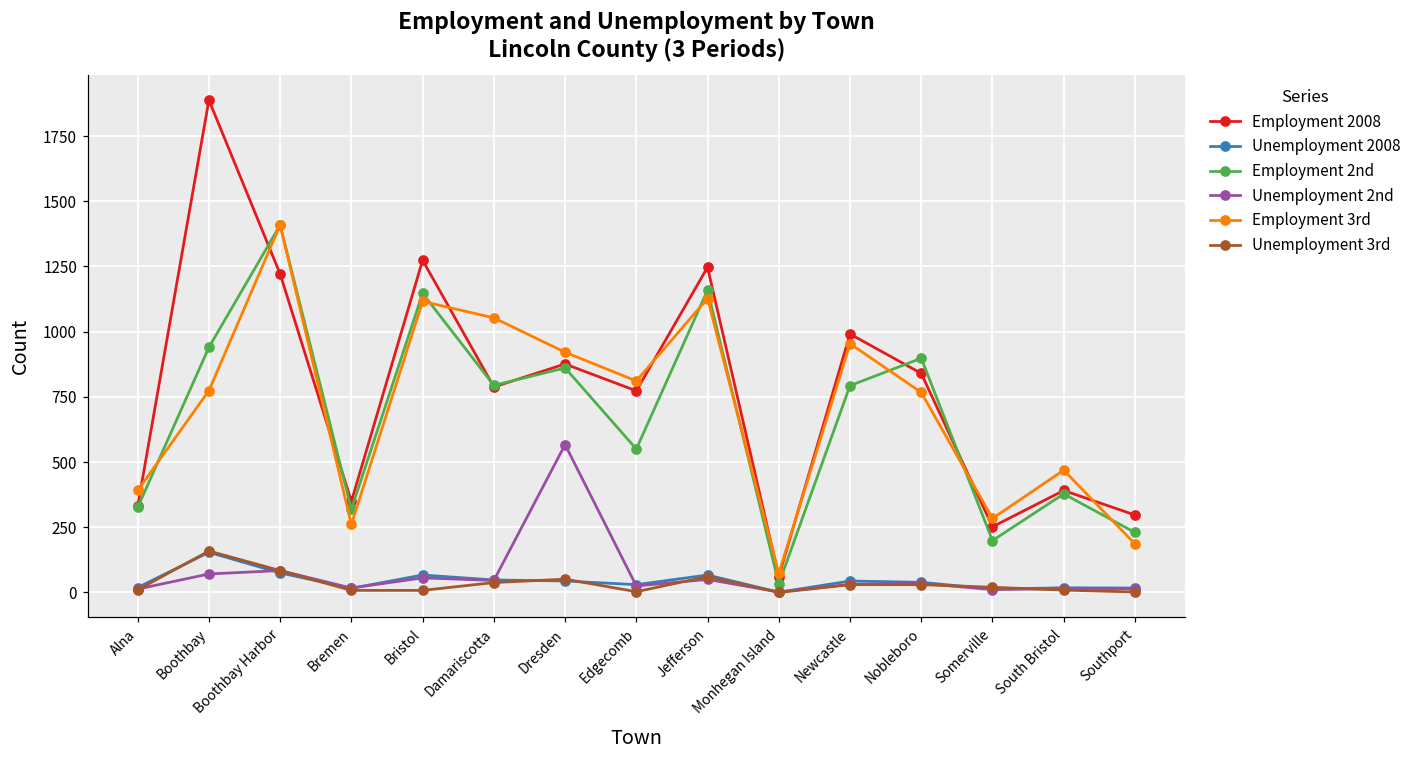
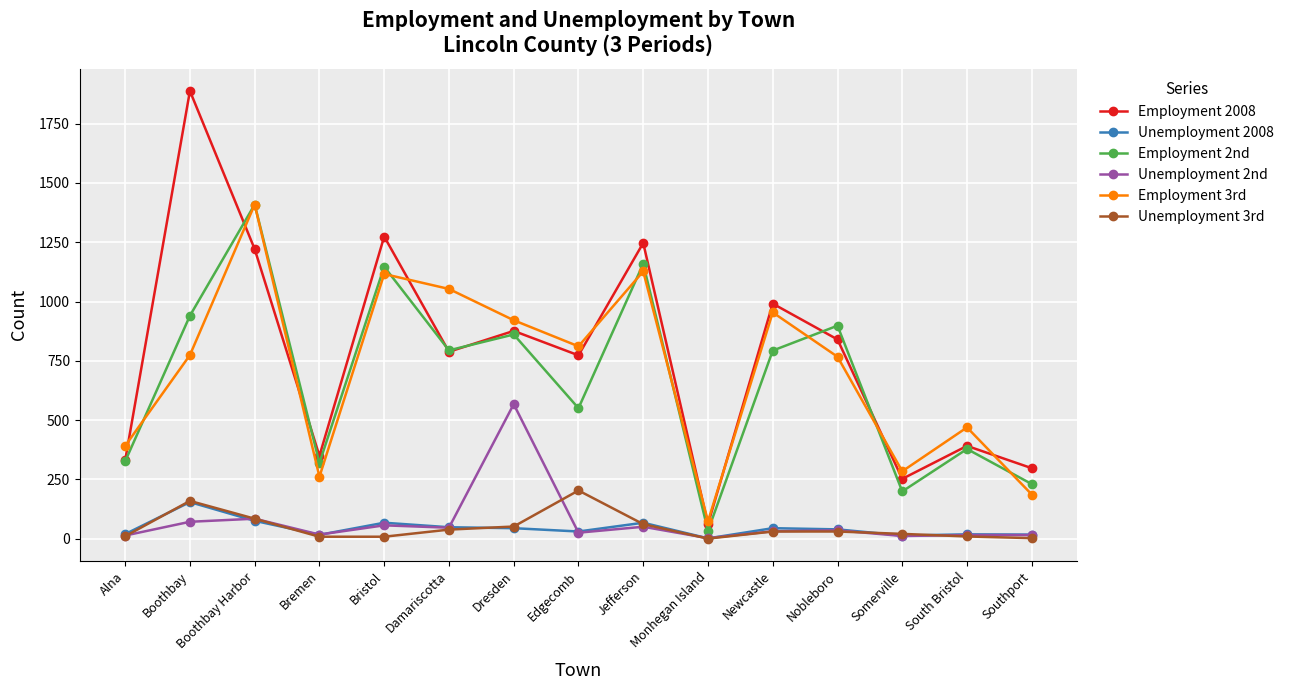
  {
    "Employment 2008": {
      "Boothbay": 1890,
      "Boothbay Harbor": 1220,
      "Bremen": 350,
      "Bristol": 1270,
      "Dresden": 880,
      "Edgecomb": 770,
      "Jefferson": 1250,
      "Monhegan Island": 60,
      "Newcastle": 990,
      "Nobleboro": 840,
      "Somerville": 250,
      "South Bristol": 390,
      "Southport": 300
    },
    "Unemployment 2008": {
      "Bristol": 70,
      "Newcastle": 40
    },
    "Employment 2nd": {
      "Boothbay": 940,
      "Bremen": 320,
      "Bristol": 1150,
      "Dresden": 860,
      "Edgecomb": 550,
      "Jefferson": 1160,
      "Monhegan Island": 30,
      "Newcastle": 790,
      "Nobleboro": 900,
      "Somerville": 200,
      "South Bristol": 380,
      "Southport": 230
    },
    "Unemployment 2nd": {
      "Boothbay": 70,
      "Bristol": 60,
      "Dresden": 570,
      "Jefferson": 50
    },
    "Employment 3rd": {
      "Alna": 390,
      "Boothbay": 770,
      "Bremen": 260,
      "Bristol": 1120,
      "Damariscotta": 1050,
      "Dresden": 920,
      "Edgecomb": 810,
      "Jefferson": 1130,
      "Monhegan Island": 70,
      "Newcastle": 950,
      "Nobleboro": 770,
      "Somerville": 280,
      "South Bristol": 470,
      "Southport": 190
    },
    "Unemployment 3rd": {
      "Bristol": 10,
-     "Edgecomb": 0,
+     "Edgecomb": 200,
      "Southport": 0
    }
  }
